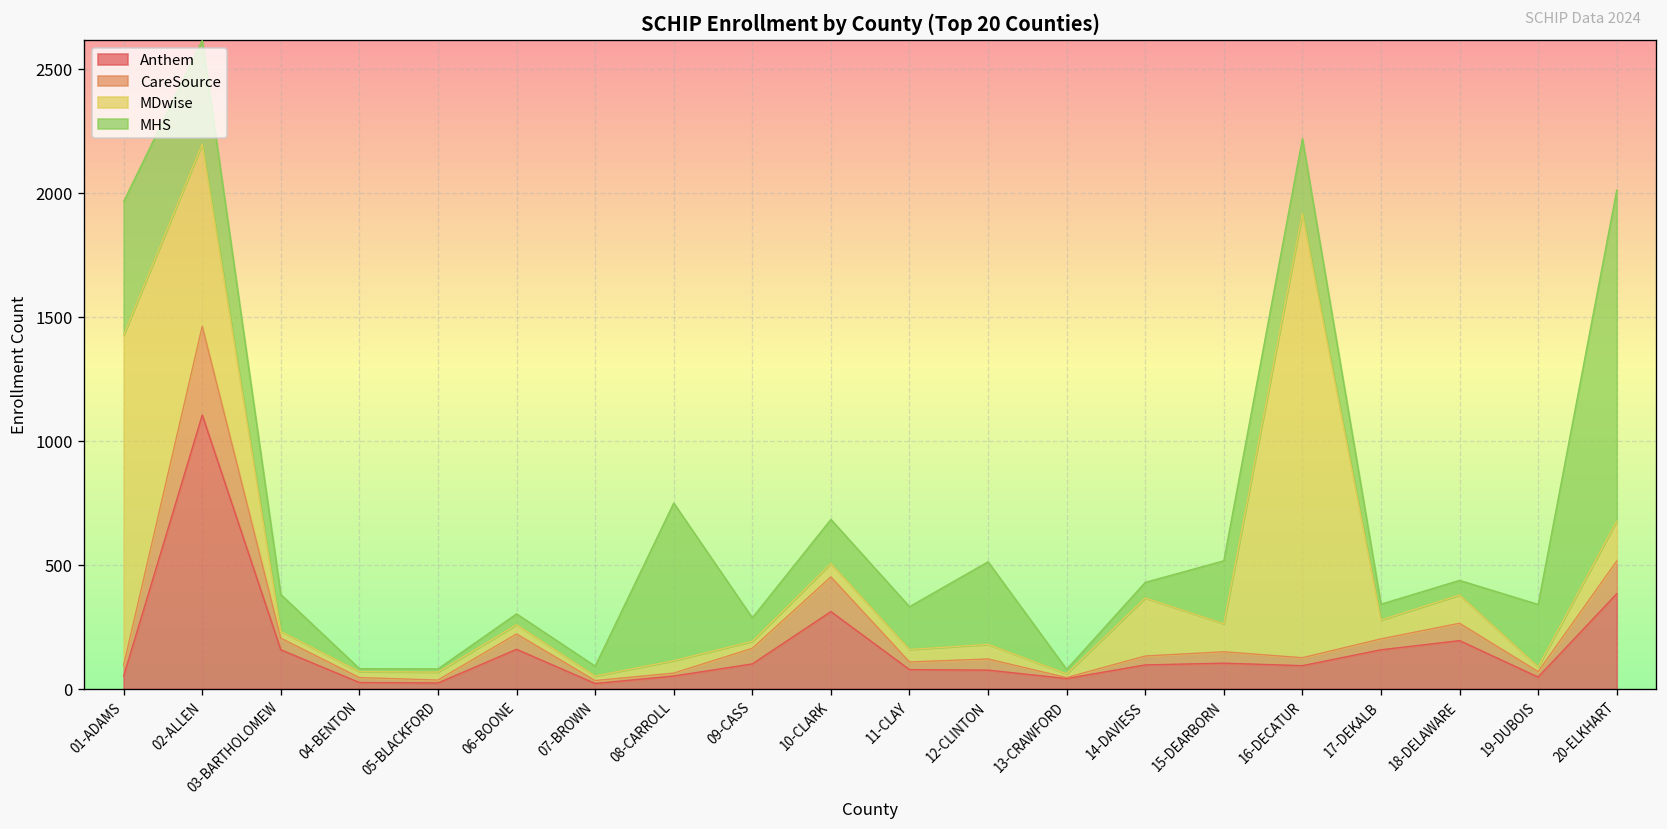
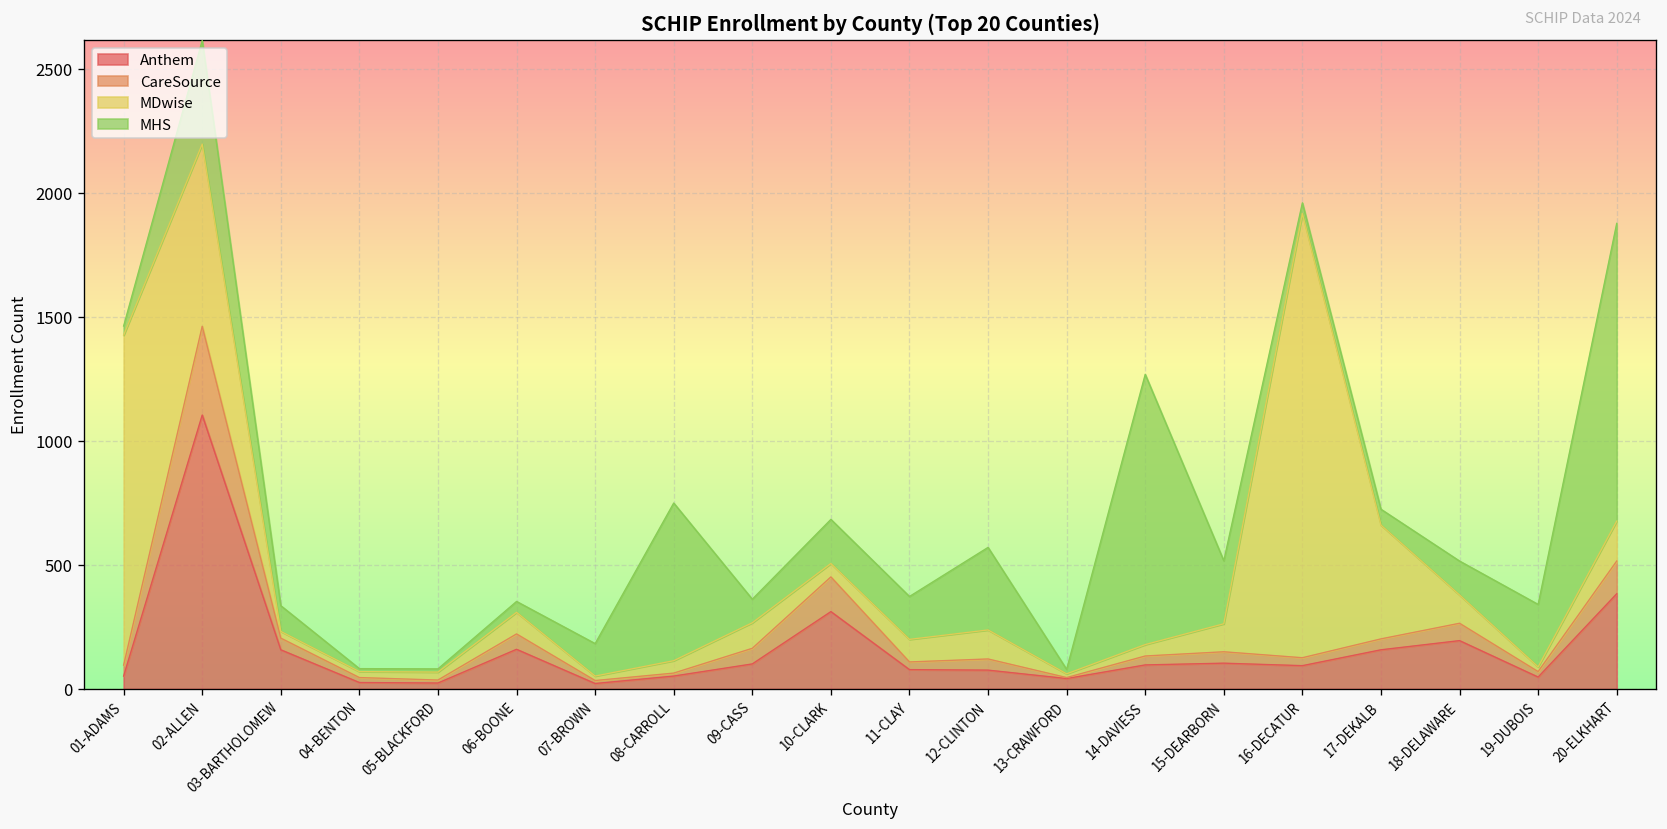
  {
    "MDwise": {
      "01-ADAMS": 1330,
      "03-BARTHOLOMEW": 30,
      "05-BLACKFORD": 30,
-     "06-BOONE": 40,
+     "06-BOONE": 90,
      "07-BROWN": 20,
      "08-CARROLL": 50,
-     "09-CASS": 30,
+     "09-CASS": 100,
      "10-CLARK": 50,
-     "11-CLAY": 50,
-     "12-CLINTON": 60,
+     "11-CLAY": 90,
+     "12-CLINTON": 120,
      "13-CRAWFORD": 20,
-     "14-DAVIESS": 230,
+     "14-DAVIESS": 50,
      "15-DEARBORN": 110,
      "16-DECATUR": 1790,
-     "17-DEKALB": 80,
+     "17-DEKALB": 460,
      "18-DELAWARE": 110,
      "19-DUBOIS": 20,
      "20-ELKHART": 160
    },
    "MHS": {
-     "01-ADAMS": 540,
+     "01-ADAMS": 40,
      "02-ALLEN": 420,
-     "03-BARTHOLOMEW": 150,
+     "03-BARTHOLOMEW": 100,
      "05-BLACKFORD": 10,
      "06-BOONE": 40,
-     "07-BROWN": 40,
+     "07-BROWN": 130,
      "08-CARROLL": 640,
      "09-CASS": 100,
      "10-CLARK": 180,
      "11-CLAY": 170,
      "12-CLINTON": 330,
      "13-CRAWFORD": 20,
-     "14-DAVIESS": 60,
+     "14-DAVIESS": 1090,
      "15-DEARBORN": 250,
-     "16-DECATUR": 300,
+     "16-DECATUR": 40,
      "17-DEKALB": 60,
-     "18-DELAWARE": 60,
+     "18-DELAWARE": 140,
      "19-DUBOIS": 250,
-     "20-ELKHART": 1340
+     "20-ELKHART": 1200
    }
  }
